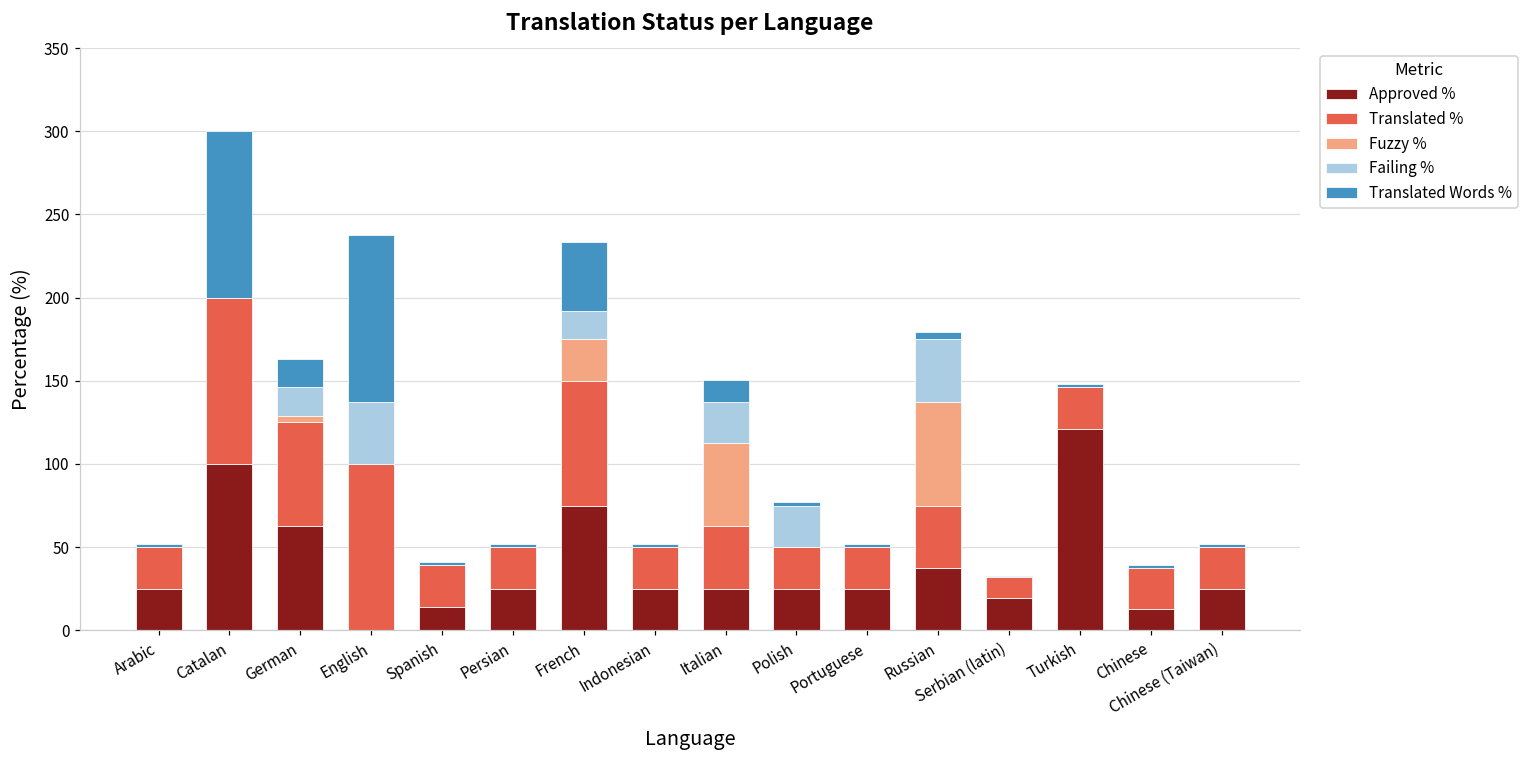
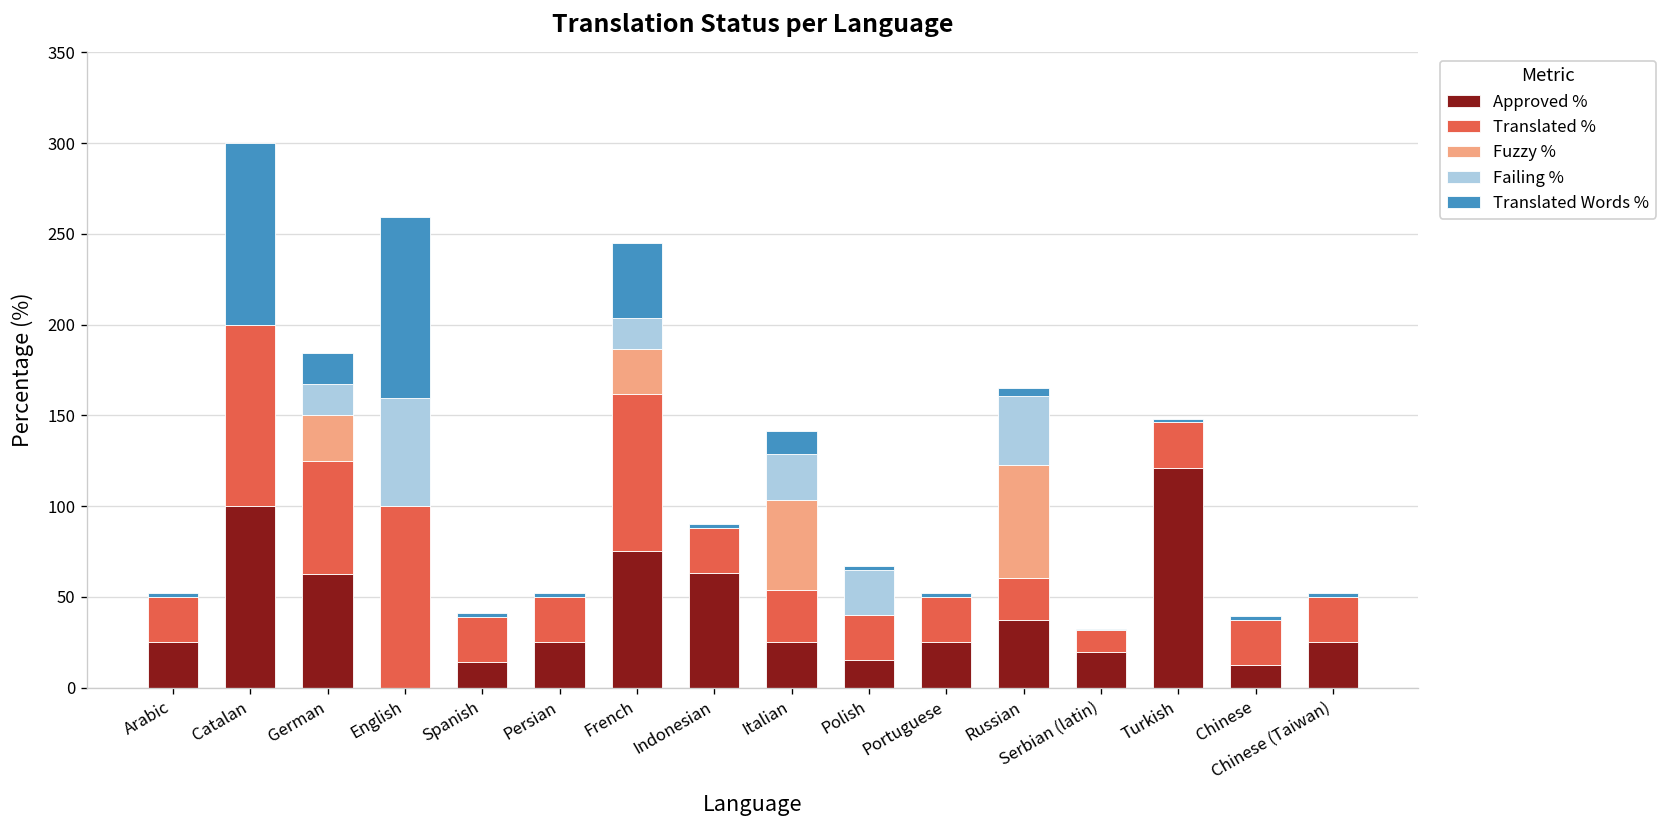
  {
    "Approved %": {
      "Arabic": 25,
      "Catalan": 100,
      "German": 63,
      "English": 0,
      "Spanish": 14,
      "Persian": 25,
      "French": 75,
-     "Indonesian": 25,
+     "Indonesian": 63,
      "Italian": 25,
-     "Polish": 25,
+     "Polish": 15,
      "Portuguese": 25,
      "Russian": 38,
      "Serbian (latin)": 19,
      "Turkish": 121,
      "Chinese": 13,
      "Chinese (Taiwan)": 25
    },
    "Translated %": {
      "Arabic": 25,
      "Catalan": 100,
      "German": 63,
      "English": 100,
      "Spanish": 25,
      "Persian": 25,
-     "French": 75,
+     "French": 87,
      "Indonesian": 25,
-     "Italian": 38,
+     "Italian": 29,
      "Polish": 25,
      "Portuguese": 25,
-     "Russian": 38,
+     "Russian": 23,
      "Serbian (latin)": 13,
      "Turkish": 25,
      "Chinese": 25,
      "Chinese (Taiwan)": 25
    },
    "Fuzzy %": {
      "Arabic": 0,
      "Catalan": 0,
-     "German": 4,
+     "German": 25,
      "English": 0,
      "Spanish": 0,
      "Persian": 0,
      "French": 25,
      "Indonesian": 0,
      "Italian": 50,
      "Polish": 0,
      "Portuguese": 0,
      "Russian": 63,
      "Serbian (latin)": 0,
      "Turkish": 0,
      "Chinese": 0,
      "Chinese (Taiwan)": 0
    },
    "Failing %": {
      "Arabic": 0,
      "Catalan": 0,
      "German": 17,
-     "English": 38,
+     "English": 59,
      "Spanish": 0,
      "Persian": 0,
      "French": 17,
      "Indonesian": 0,
      "Italian": 25,
      "Polish": 25,
      "Portuguese": 0,
      "Russian": 38,
      "Serbian (latin)": 0,
      "Turkish": 0,
      "Chinese": 0,
      "Chinese (Taiwan)": 0
    },
    "Translated Words %": {
      "Arabic": 2,
      "Catalan": 100,
      "German": 17,
      "English": 100,
      "Spanish": 2,
      "Persian": 2,
      "French": 42,
      "Indonesian": 2,
      "Italian": 13,
      "Polish": 2,
      "Portuguese": 2,
      "Russian": 5,
      "Turkish": 2,
      "Chinese": 2,
      "Chinese (Taiwan)": 2
    }
  }
